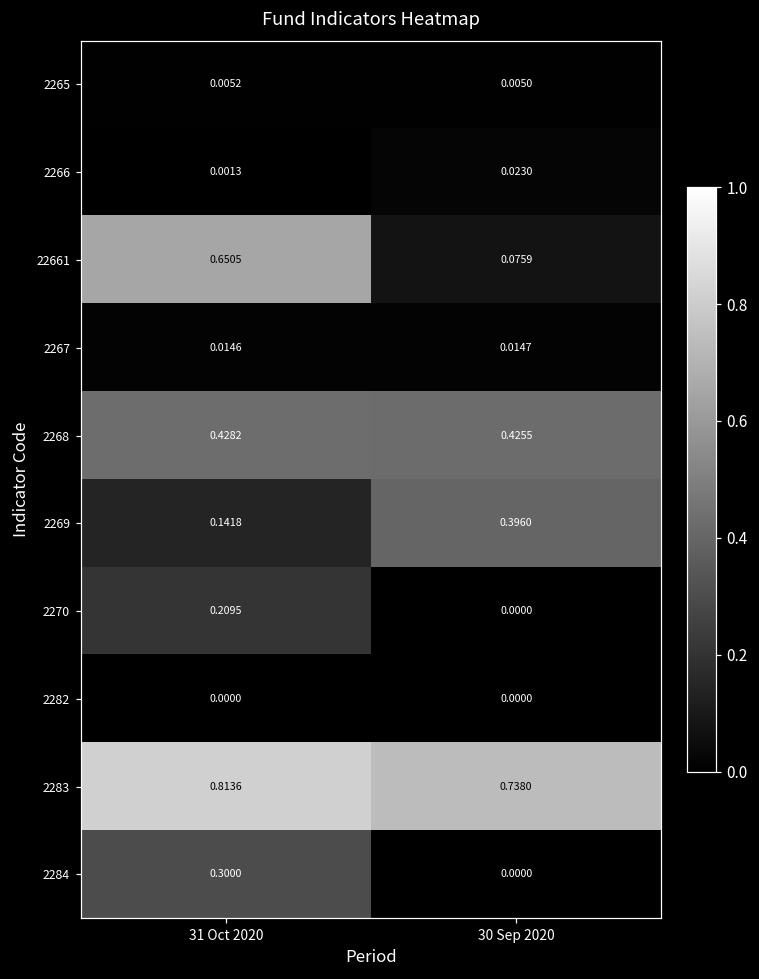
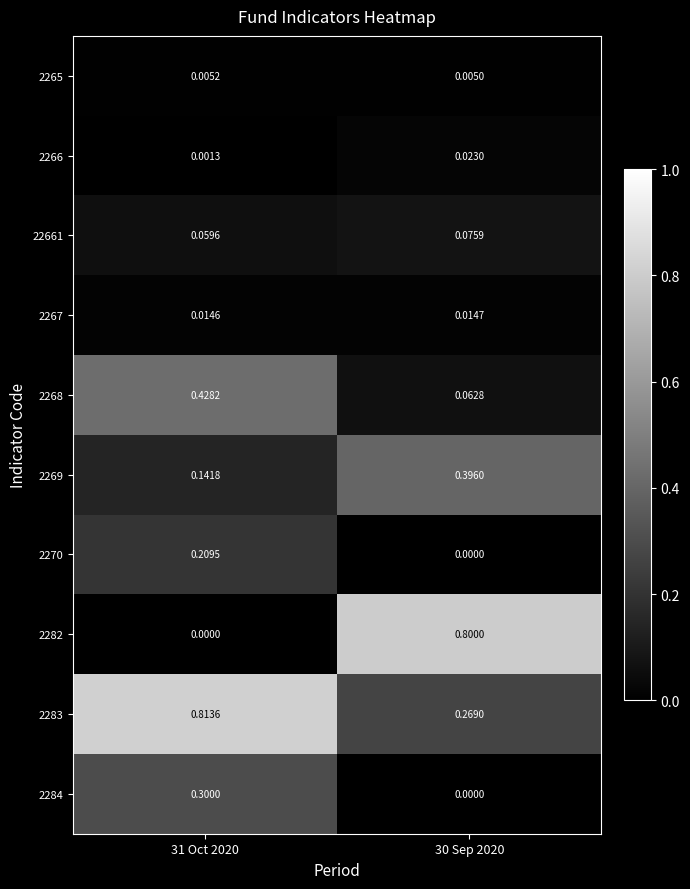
  {
    "2265": {
      "31 Oct 2020": 0.0052,
      "30 Sep 2020": 0.0050
    },
    "2266": {
      "31 Oct 2020": 0.0013,
      "30 Sep 2020": 0.0230
    },
    "22661": {
-     "31 Oct 2020": 0.6505,
+     "31 Oct 2020": 0.0596,
      "30 Sep 2020": 0.0759
    },
    "2267": {
      "31 Oct 2020": 0.0146,
      "30 Sep 2020": 0.0147
    },
    "2268": {
      "31 Oct 2020": 0.4282,
-     "30 Sep 2020": 0.4255
+     "30 Sep 2020": 0.0628
    },
    "2269": {
      "31 Oct 2020": 0.1418,
      "30 Sep 2020": 0.3960
    },
    "2270": {
      "31 Oct 2020": 0.2095,
      "30 Sep 2020": 0.0000
    },
    "2282": {
      "31 Oct 2020": 0.0000,
-     "30 Sep 2020": 0.0000
+     "30 Sep 2020": 0.8000
    },
    "2283": {
      "31 Oct 2020": 0.8136,
-     "30 Sep 2020": 0.7380
+     "30 Sep 2020": 0.2690
    },
    "2284": {
      "31 Oct 2020": 0.3000,
      "30 Sep 2020": 0.0000
    }
  }
